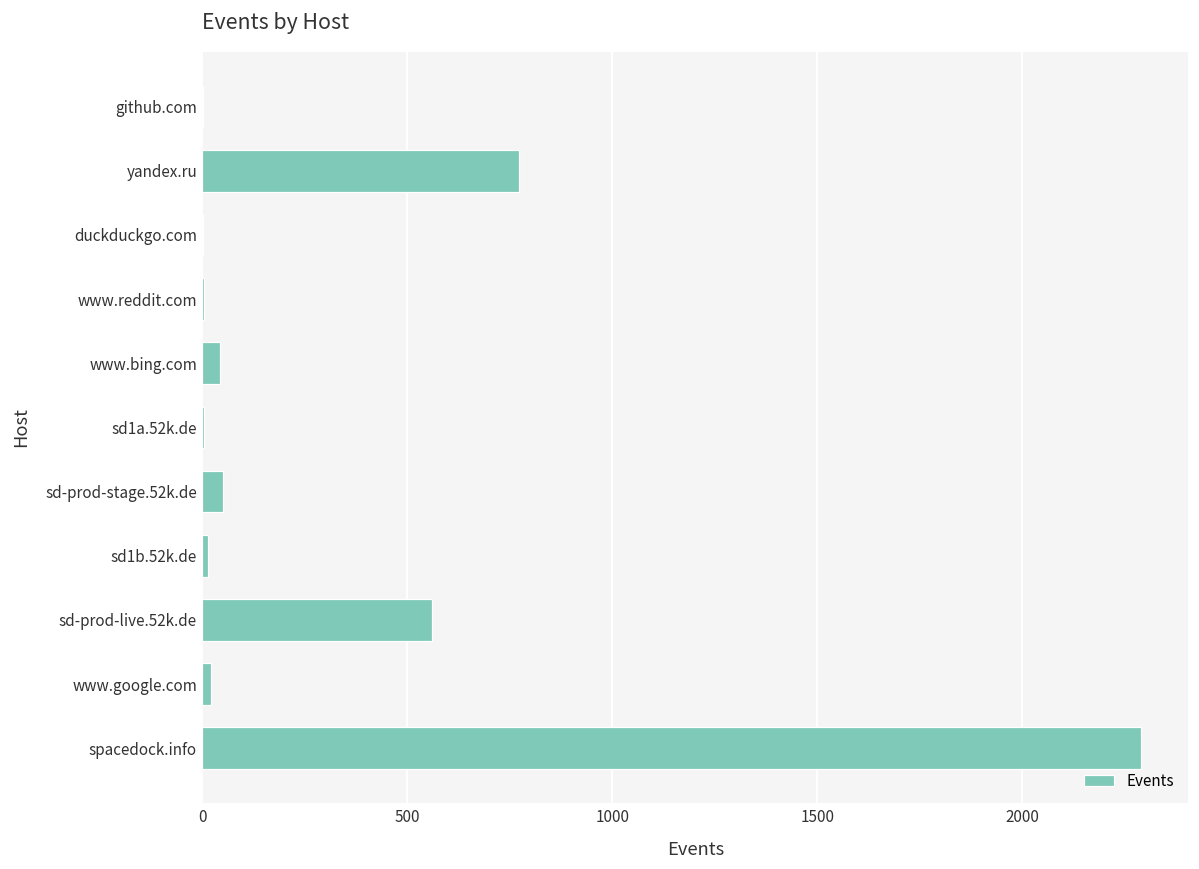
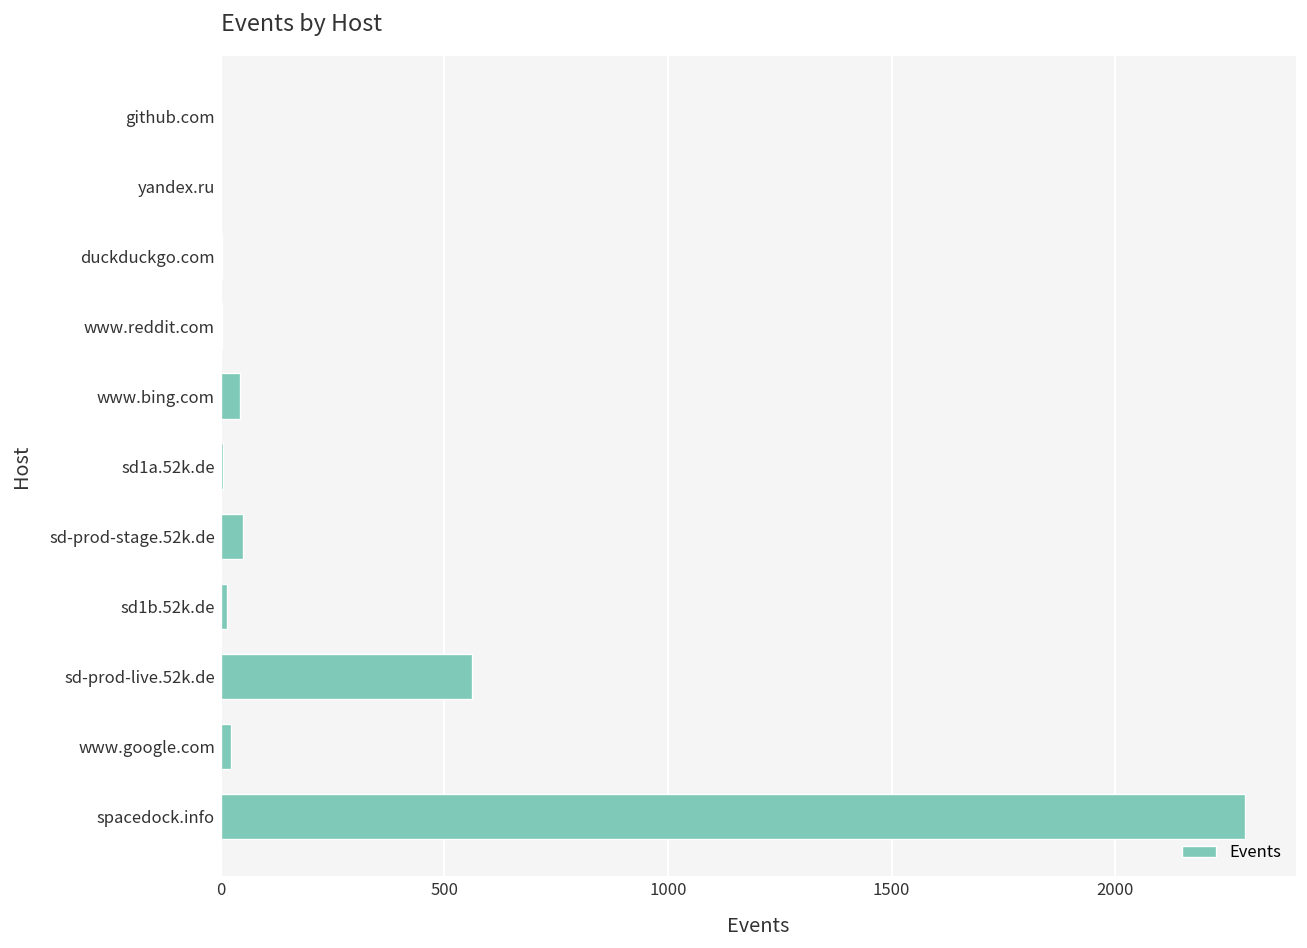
  {
-   "yandex.ru": 770,
+   "yandex.ru": 0,
    "www.bing.com": 40,
    "sd-prod-stage.52k.de": 50,
    "sd1b.52k.de": 10,
    "sd-prod-live.52k.de": 560,
    "www.google.com": 20,
    "spacedock.info": 2290
  }
